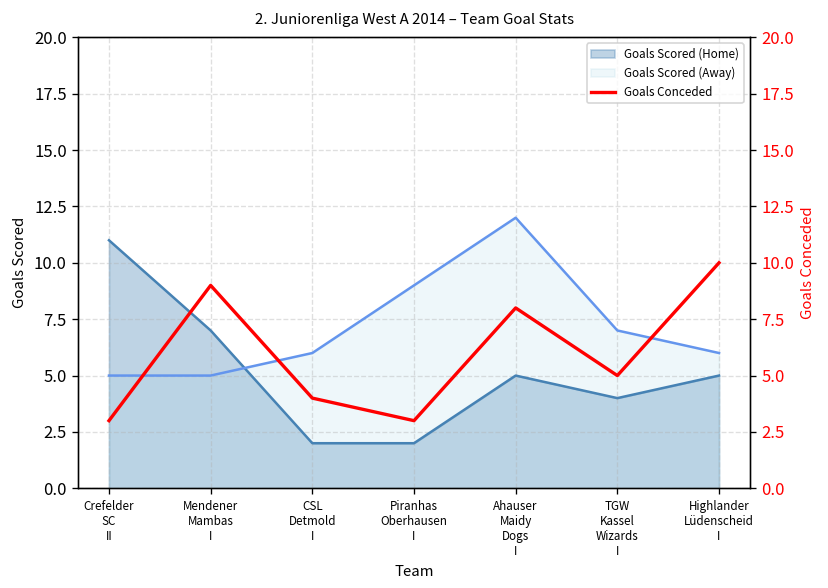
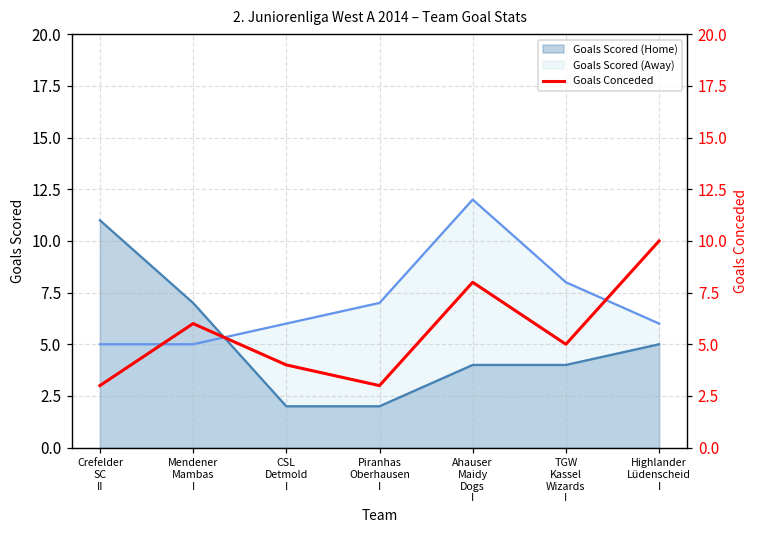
  {
    "Goals Scored (Home)": {
      "Crefelder SC II": 11,
      "Mendener Mambas I": 7,
      "CSL Detmold I": 2,
      "Piranhas Oberhausen I": 2,
-     "Ahauser Maidy Dogs I": 5,
+     "Ahauser Maidy Dogs I": 4,
      "TGW Kassel Wizards I": 4,
      "Highlander Lüdenscheid I": 5
    },
    "Goals Scored (Away)": {
      "Crefelder SC II": 5,
      "Mendener Mambas I": 5,
      "CSL Detmold I": 6,
-     "Piranhas Oberhausen I": 9,
+     "Piranhas Oberhausen I": 7,
      "Ahauser Maidy Dogs I": 12,
-     "TGW Kassel Wizards I": 7,
+     "TGW Kassel Wizards I": 8,
      "Highlander Lüdenscheid I": 6
    },
    "Goals Conceded": {
      "Crefelder SC II": 3,
-     "Mendener Mambas I": 9,
+     "Mendener Mambas I": 6,
      "CSL Detmold I": 4,
      "Piranhas Oberhausen I": 3,
      "Ahauser Maidy Dogs I": 8,
      "TGW Kassel Wizards I": 5,
      "Highlander Lüdenscheid I": 10
    }
  }
